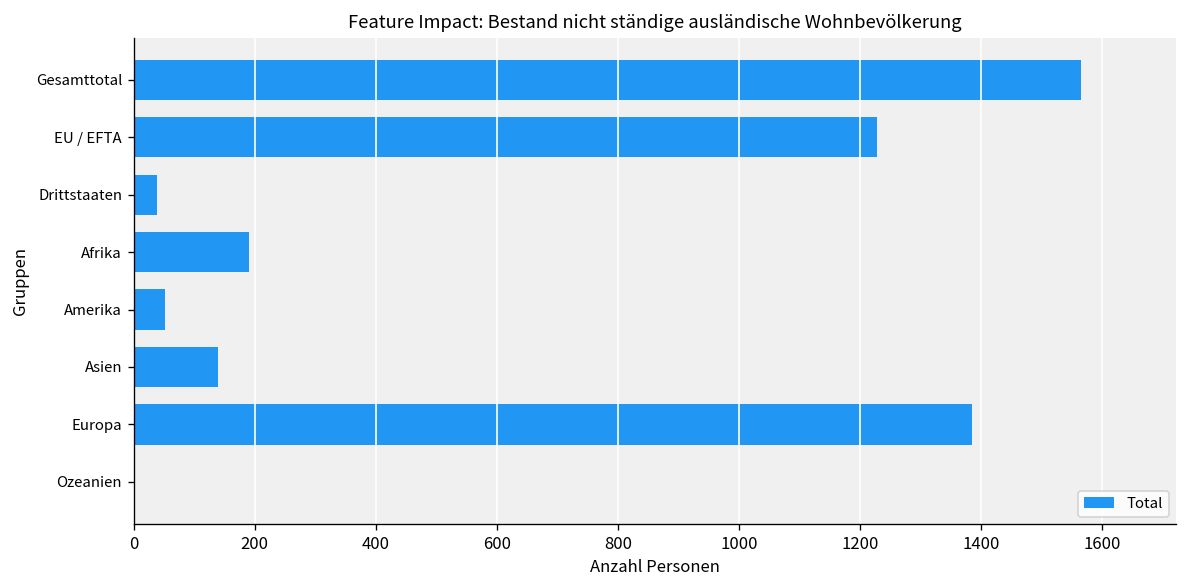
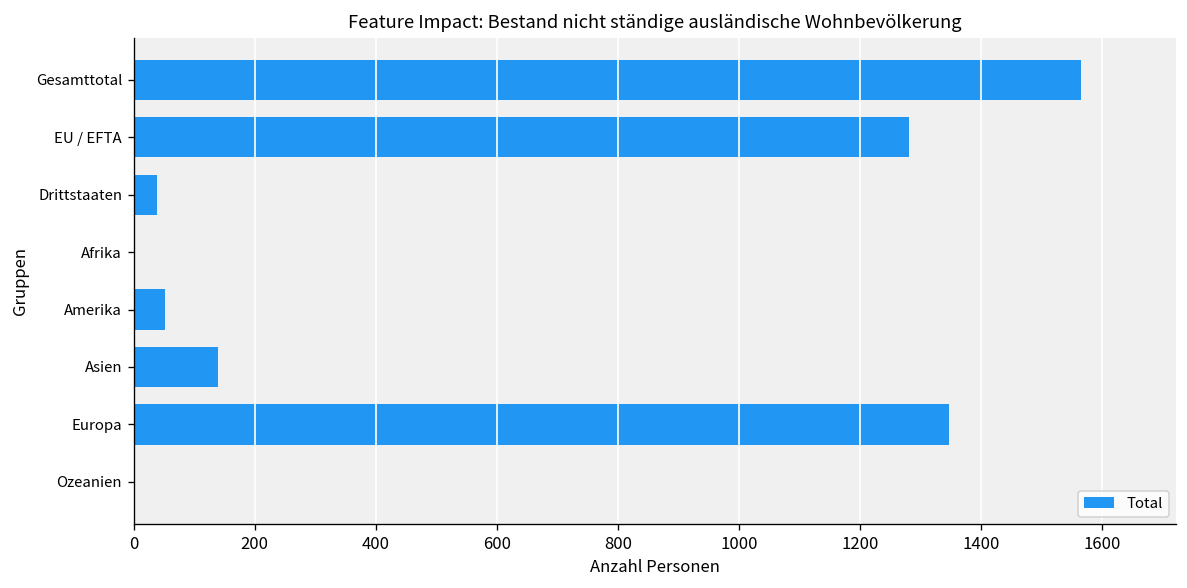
  {
    "Gesamttotal": 1570,
-   "EU / EFTA": 1230,
+   "EU / EFTA": 1280,
    "Drittstaaten": 40,
-   "Afrika": 190,
+   "Afrika": 0,
    "Amerika": 50,
    "Asien": 140,
-   "Europa": 1380
+   "Europa": 1350
  }
